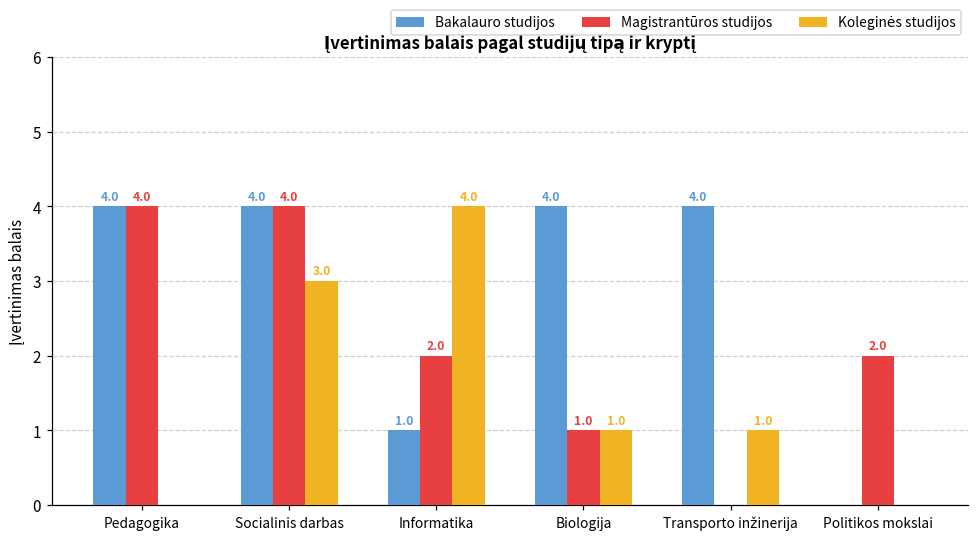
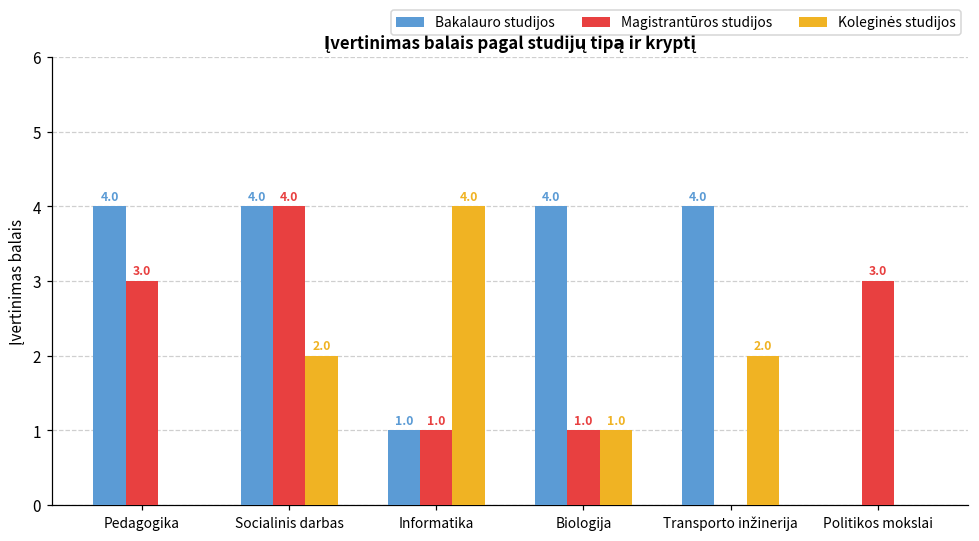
  {
    "Bakalauro studijos": {
      "Pedagogika": 4.0,
      "Socialinis darbas": 4.0,
      "Informatika": 1.0,
      "Biologija": 4.0,
      "Transporto inžinerija": 4.0
    },
    "Magistrantūros studijos": {
-     "Pedagogika": 4.0,
+     "Pedagogika": 3.0,
      "Socialinis darbas": 4.0,
-     "Informatika": 2.0,
+     "Informatika": 1.0,
      "Biologija": 1.0,
-     "Politikos mokslai": 2.0
+     "Politikos mokslai": 3.0
    },
    "Koleginės studijos": {
-     "Socialinis darbas": 3.0,
+     "Socialinis darbas": 2.0,
      "Informatika": 4.0,
      "Biologija": 1.0,
-     "Transporto inžinerija": 1.0
+     "Transporto inžinerija": 2.0
    }
  }
